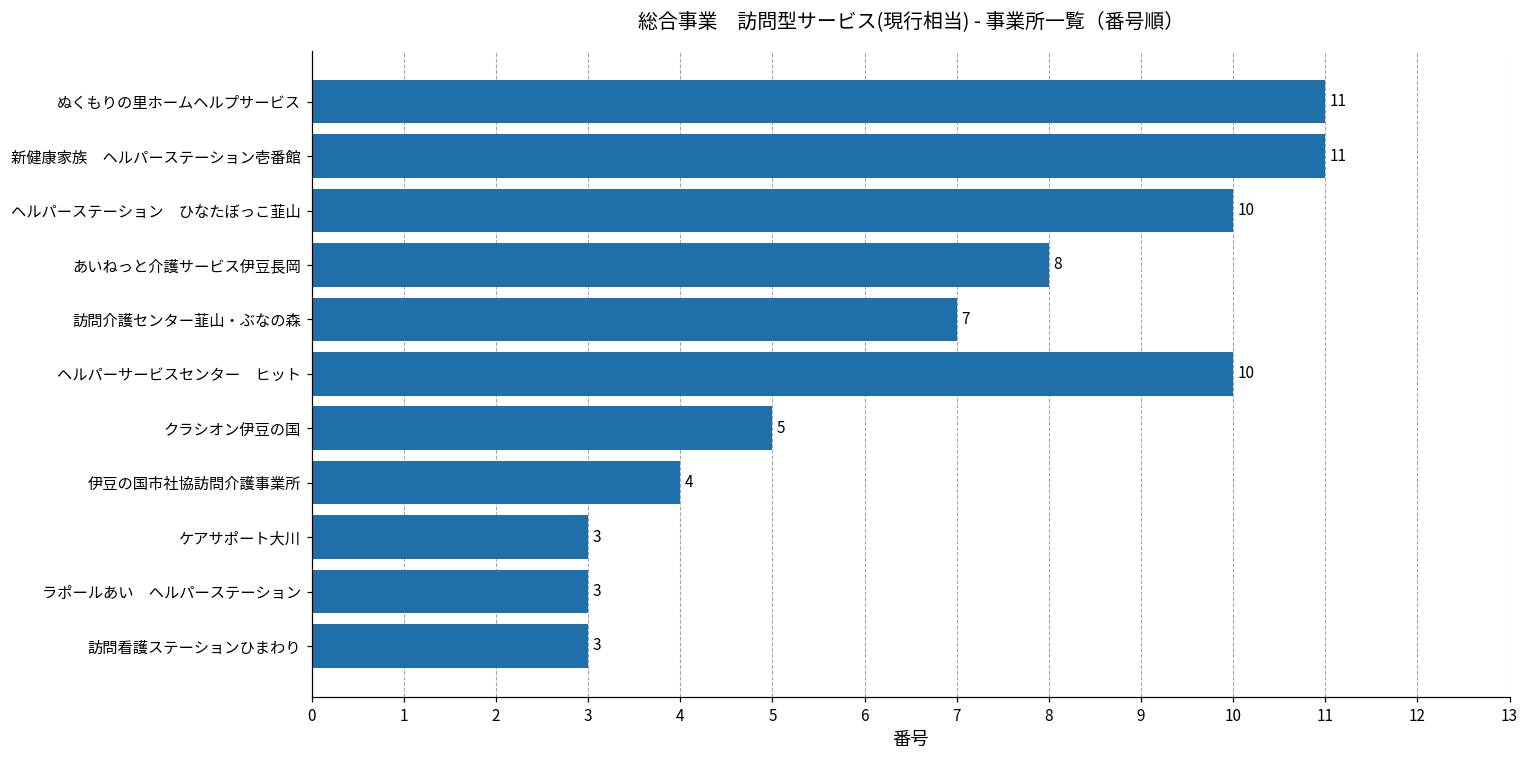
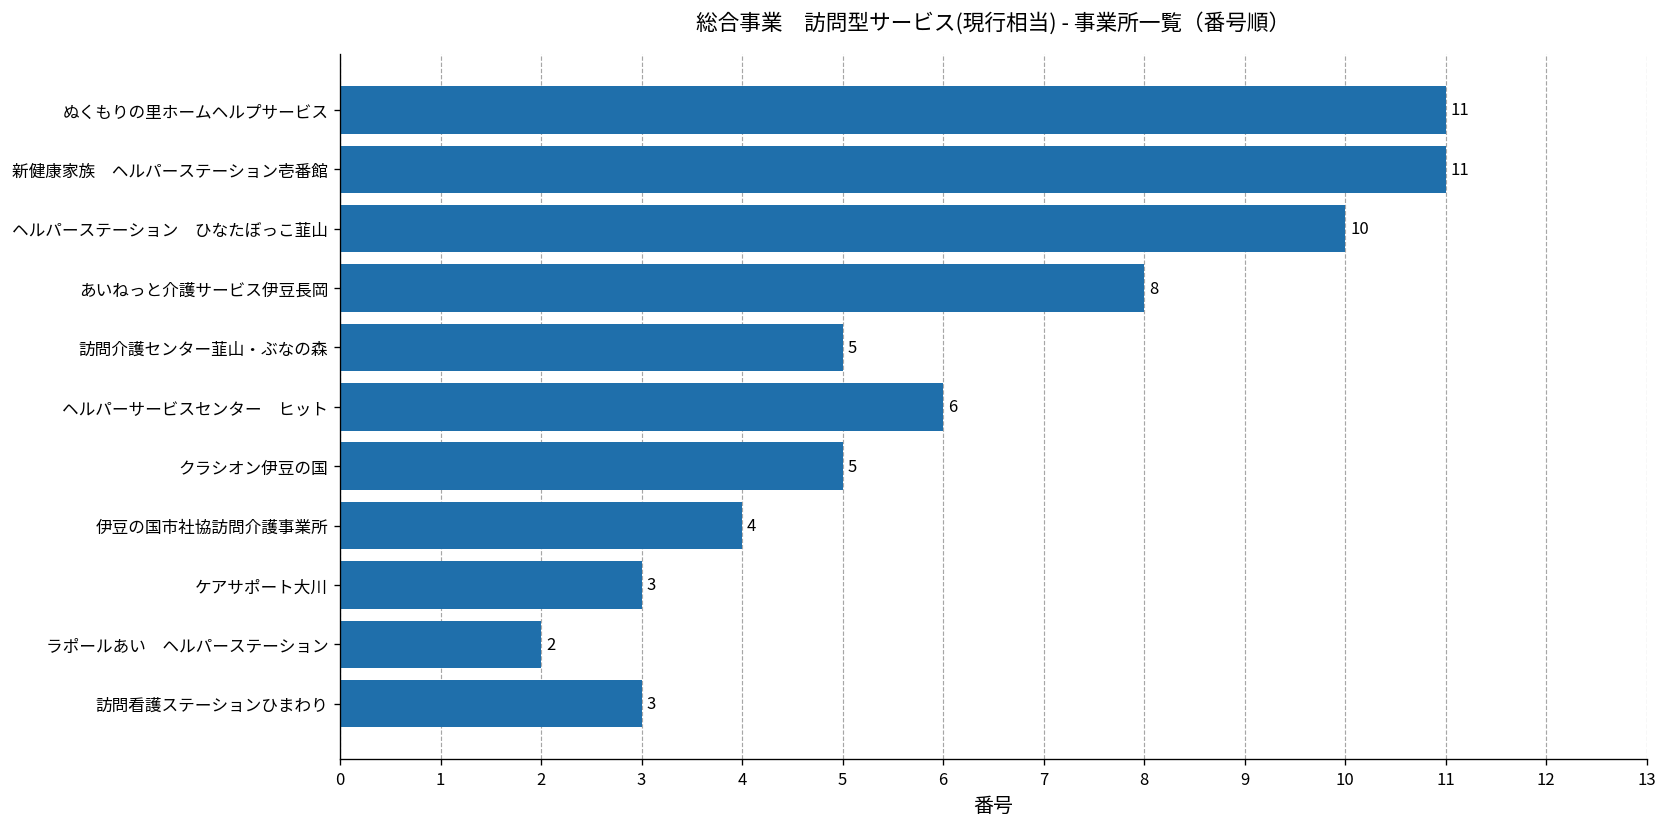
  {
    "ぬくもりの里ホームヘルプサービス": 11,
    "新健康家族 ヘルパーステーション壱番館": 11,
    "ヘルパーステーション ひなたぼっこ韮山": 10,
    "あいねっと介護サービス伊豆長岡": 8,
-   "訪問介護センター韮山・ぶなの森": 7,
-   "ヘルパーサービスセンター ヒット": 10,
+   "訪問介護センター韮山・ぶなの森": 5,
+   "ヘルパーサービスセンター ヒット": 6,
    "クラシオン伊豆の国": 5,
    "伊豆の国市社協訪問介護事業所": 4,
    "ケアサポート大川": 3,
-   "ラポールあい ヘルパーステーション": 3,
+   "ラポールあい ヘルパーステーション": 2,
    "訪問看護ステーションひまわり": 3
  }
